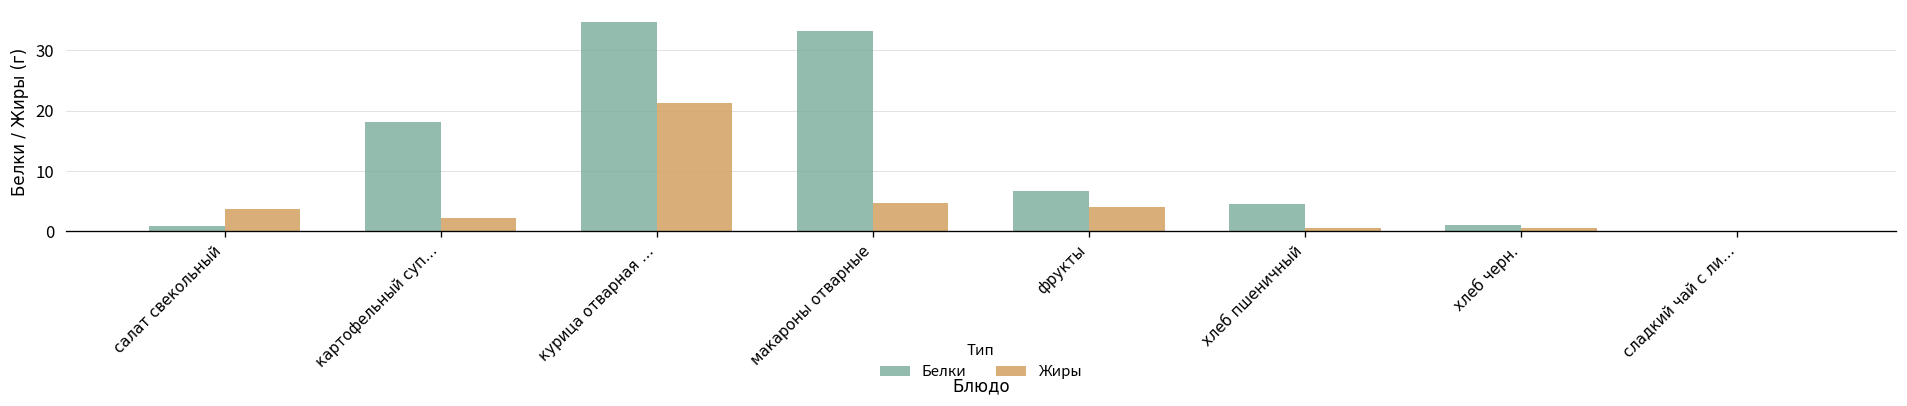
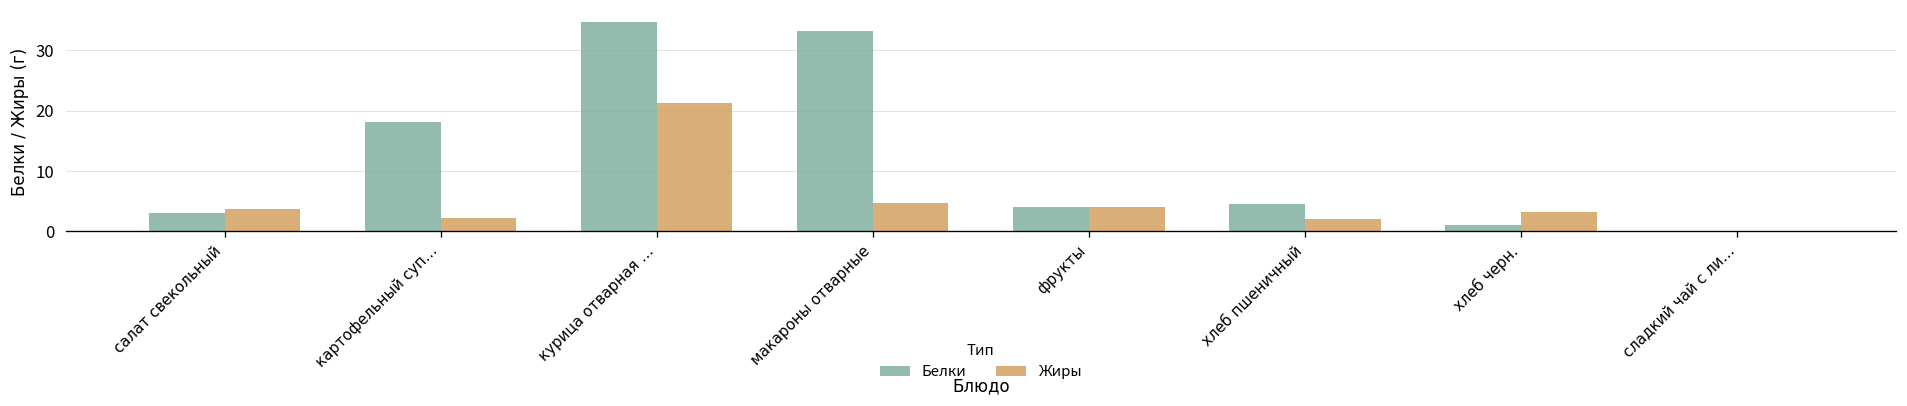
  {
    "Белки": {
-     "салат свекольный": 1,
+     "салат свекольный": 3,
      "картофельный суп…": 18,
      "курица отварная …": 35,
      "макароны отварные": 33,
-     "фрукты": 7,
+     "фрукты": 4,
      "хлеб пшеничный": 5,
      "хлеб черн.": 1
    },
    "Жиры": {
      "салат свекольный": 4,
      "картофельный суп…": 2,
      "курица отварная …": 21,
      "макароны отварные": 5,
      "фрукты": 4,
-     "хлеб пшеничный": 0,
-     "хлеб черн.": 0
+     "хлеб пшеничный": 2,
+     "хлеб черн.": 3
    }
  }
